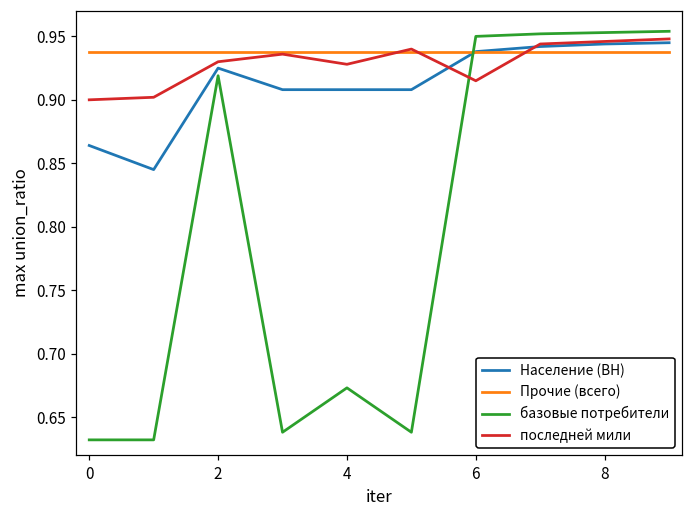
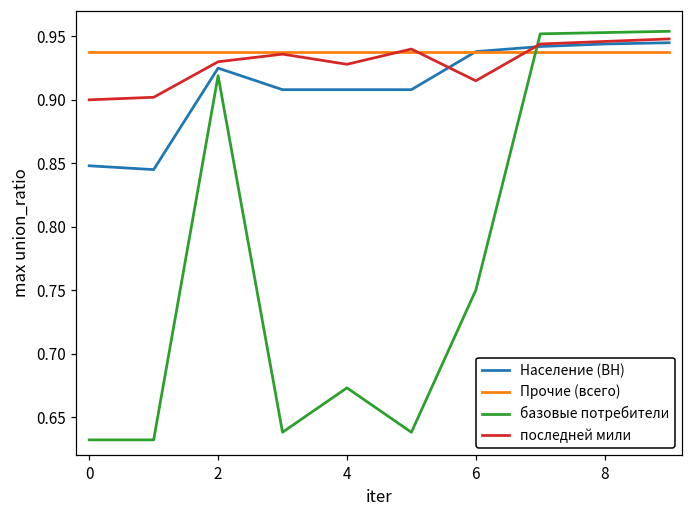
  {
    "Население (ВН)": {
-     "0": 0.864,
+     "0": 0.848,
      "2": 0.925,
      "4": 0.908
    },
    "Прочие (всего)": {
      "0": 0.938,
      "2": 0.938,
      "4": 0.938,
      "8": 0.938
    },
    "базовые потребители": {
      "0": 0.63,
      "2": 0.92,
      "4": 0.673,
-     "6": 0.95,
+     "6": 0.75,
      "8": 0.953
    },
    "последней мили": {
      "0": 0.900,
      "2": 0.930,
      "4": 0.928,
      "6": 0.915
    }
  }
